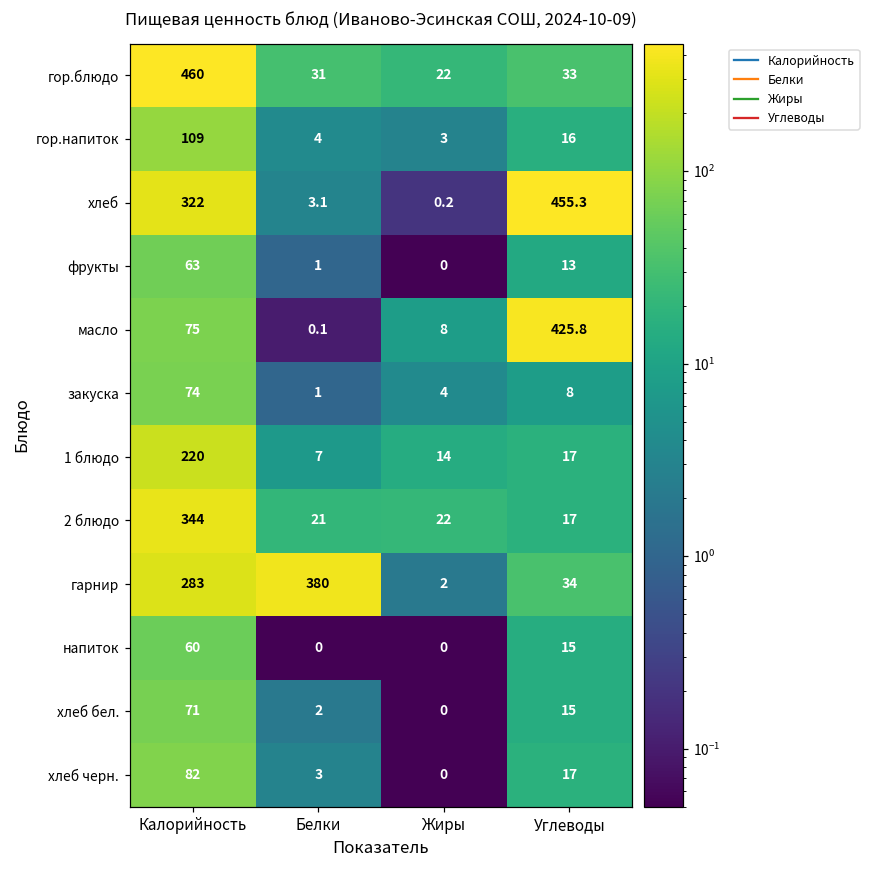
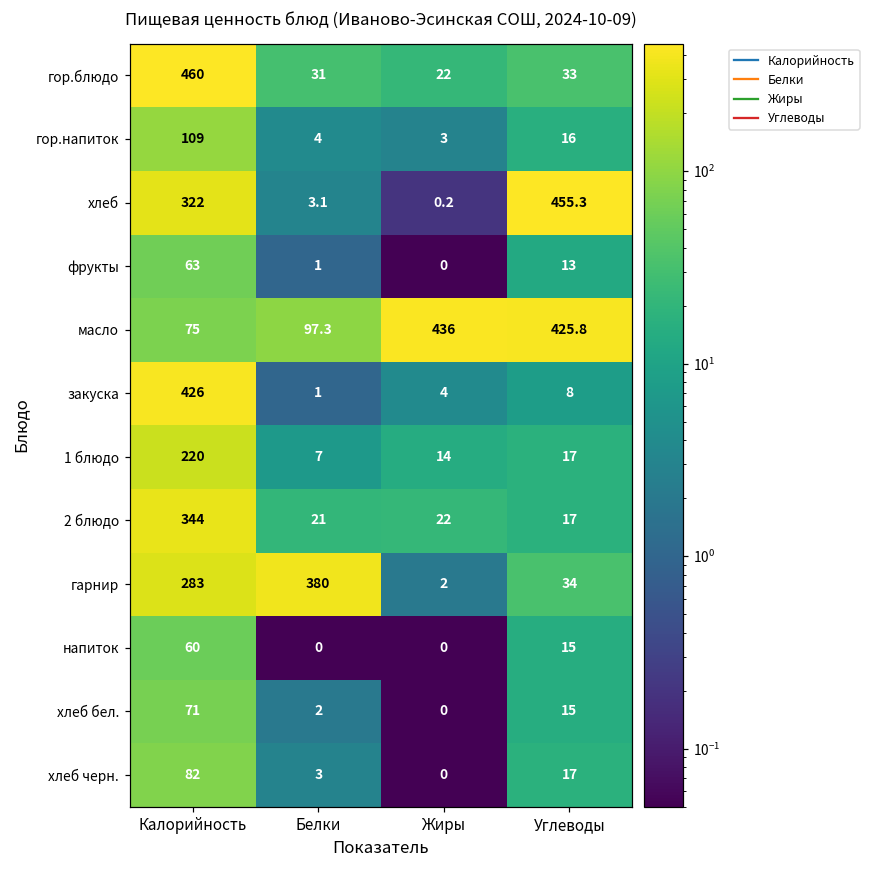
  {
    "гор.блюдо": {
      "Калорийность": 460,
      "Белки": 31,
      "Жиры": 22,
      "Углеводы": 33
    },
    "гор.напиток": {
      "Калорийность": 109,
      "Белки": 4,
      "Жиры": 3,
      "Углеводы": 16
    },
    "хлеб": {
      "Калорийность": 322,
      "Белки": 3.1,
      "Жиры": 0.2,
      "Углеводы": 455.3
    },
    "фрукты": {
      "Калорийность": 63,
      "Белки": 1,
      "Жиры": 0,
      "Углеводы": 13
    },
    "масло": {
      "Калорийность": 75,
-     "Белки": 0.1,
-     "Жиры": 8,
+     "Белки": 97.3,
+     "Жиры": 436,
      "Углеводы": 425.8
    },
    "закуска": {
-     "Калорийность": 74,
+     "Калорийность": 426,
      "Белки": 1,
      "Жиры": 4,
      "Углеводы": 8
    },
    "1 блюдо": {
      "Калорийность": 220,
      "Белки": 7,
      "Жиры": 14,
      "Углеводы": 17
    },
    "2 блюдо": {
      "Калорийность": 344,
      "Белки": 21,
      "Жиры": 22,
      "Углеводы": 17
    },
    "гарнир": {
      "Калорийность": 283,
      "Белки": 380,
      "Жиры": 2,
      "Углеводы": 34
    },
    "напиток": {
      "Калорийность": 60,
      "Белки": 0,
      "Жиры": 0,
      "Углеводы": 15
    },
    "хлеб бел.": {
      "Калорийность": 71,
      "Белки": 2,
      "Жиры": 0,
      "Углеводы": 15
    },
    "хлеб черн.": {
      "Калорийность": 82,
      "Белки": 3,
      "Жиры": 0,
      "Углеводы": 17
    }
  }
